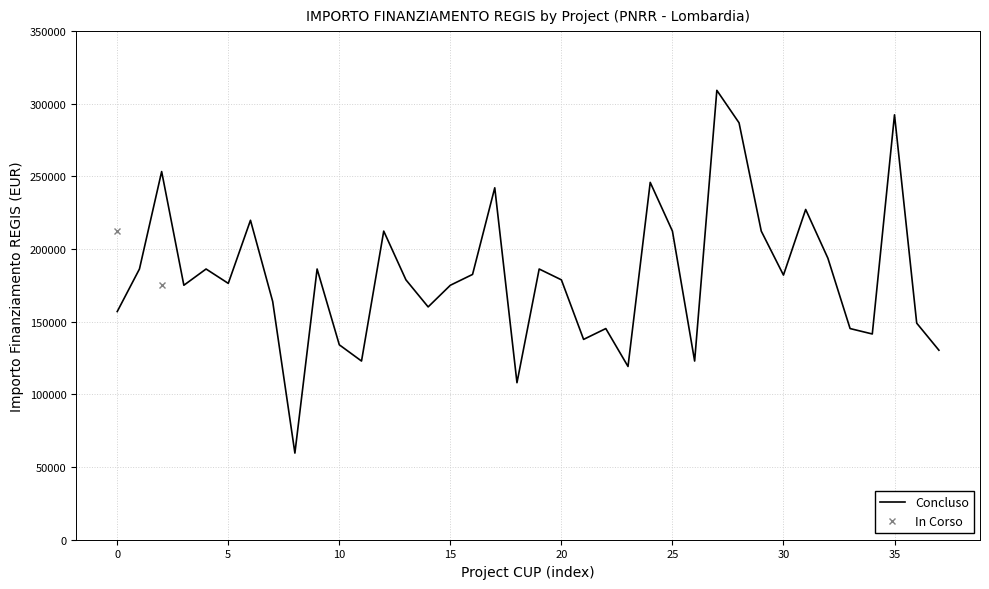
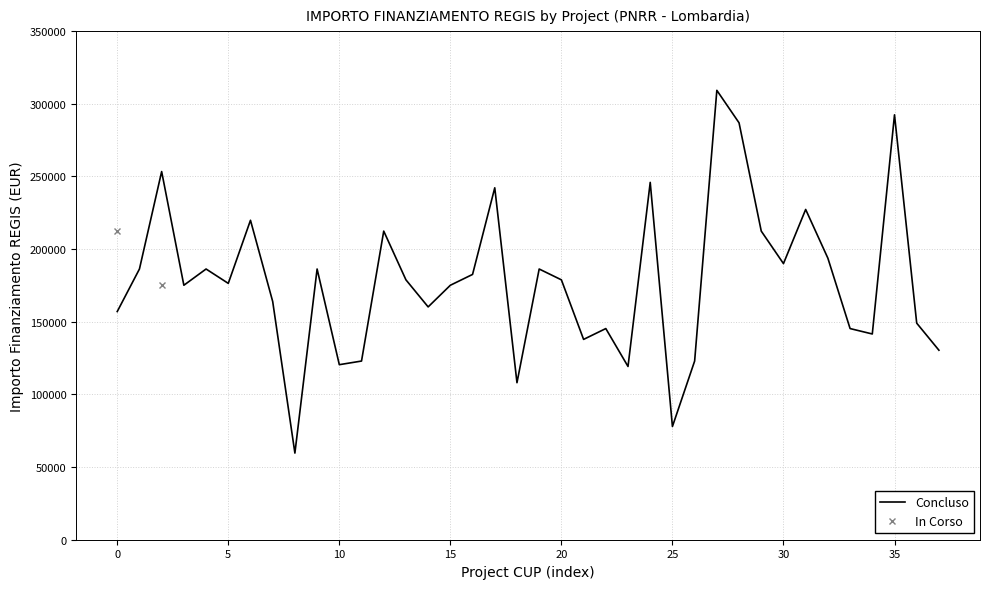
  {
    "Concluso": {
      "0": 157000,
      "5": 176000,
-     "10": 134000,
+     "10": 120000,
      "15": 175000,
      "20": 179000,
-     "25": 212000,
-     "30": 182000,
+     "25": 78000,
+     "30": 190000,
      "35": 292000
    },
    "In Corso": {
      "0": 212000
    }
  }
